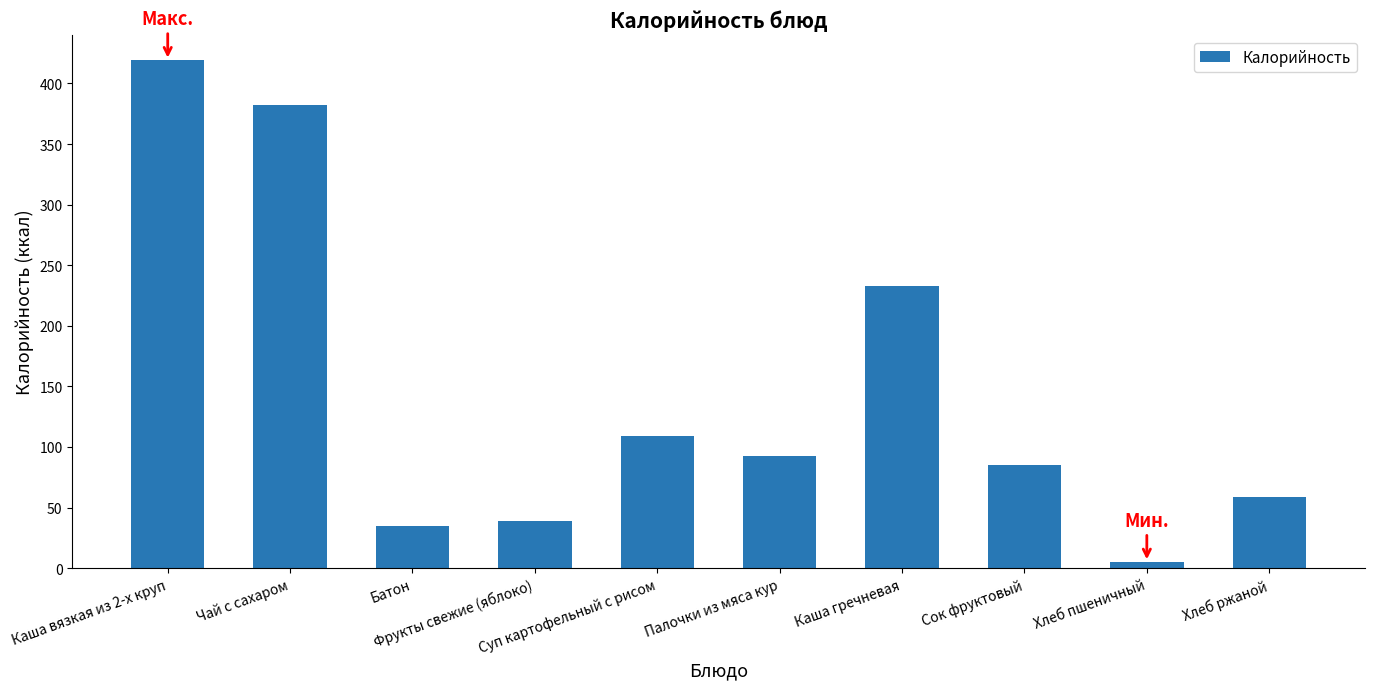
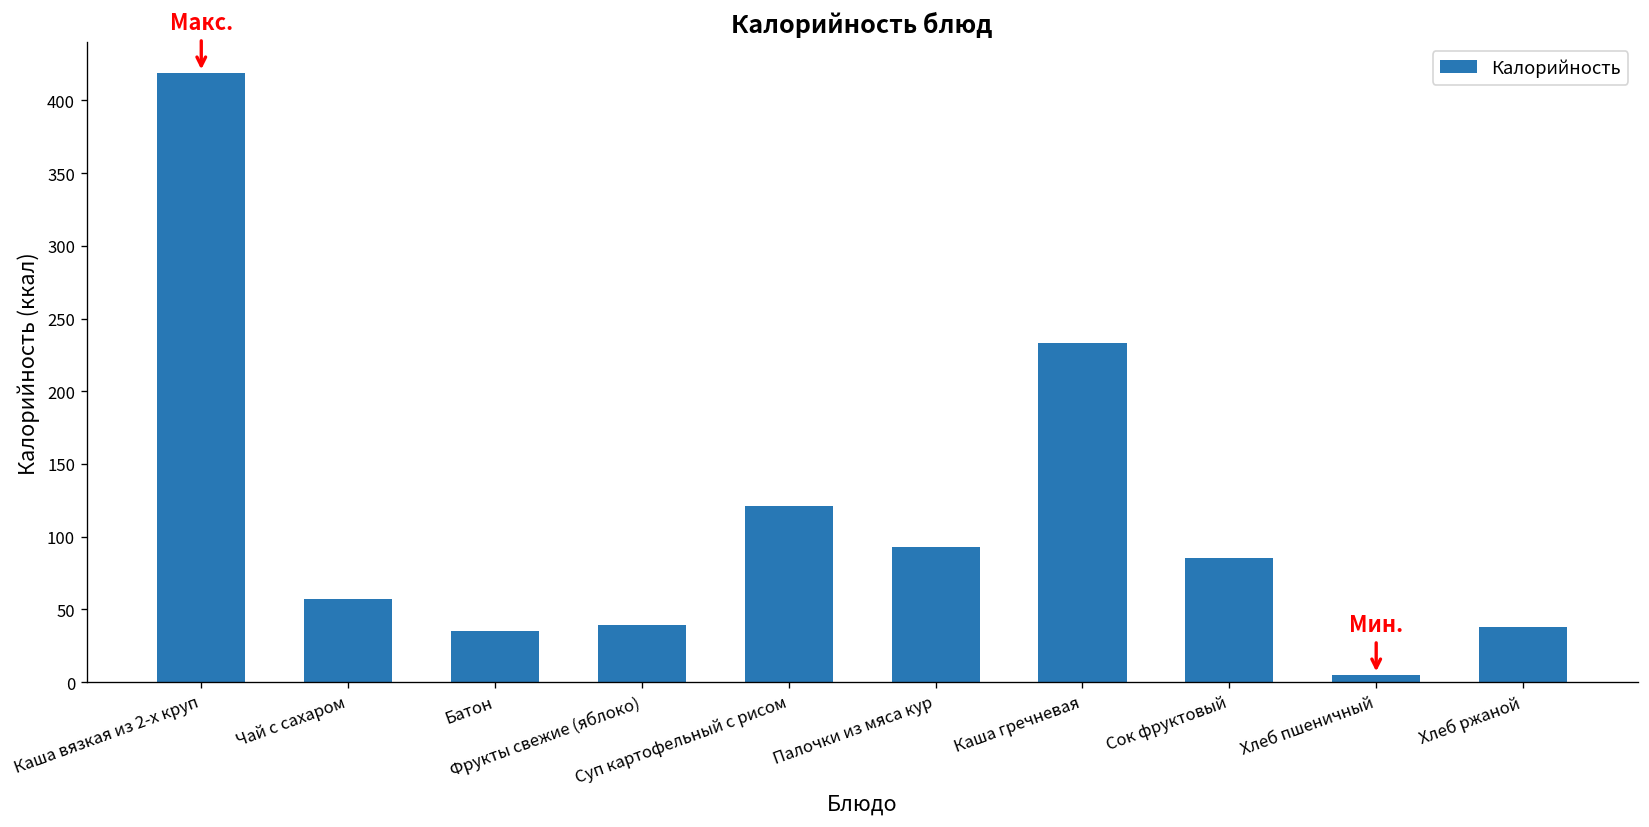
  {
    "Каша вязкая из 2-х круп": 419,
-   "Чай с сахаром": 382,
+   "Чай с сахаром": 57,
    "Батон": 35,
    "Фрукты свежие (яблоко)": 39,
-   "Суп картофельный с рисом": 109,
+   "Суп картофельный с рисом": 121,
    "Палочки из мяса кур": 93,
    "Каша гречневая": 233,
    "Сок фруктовый": 85,
    "Хлеб пшеничный": 5,
-   "Хлеб ржаной": 59
+   "Хлеб ржаной": 38
  }
